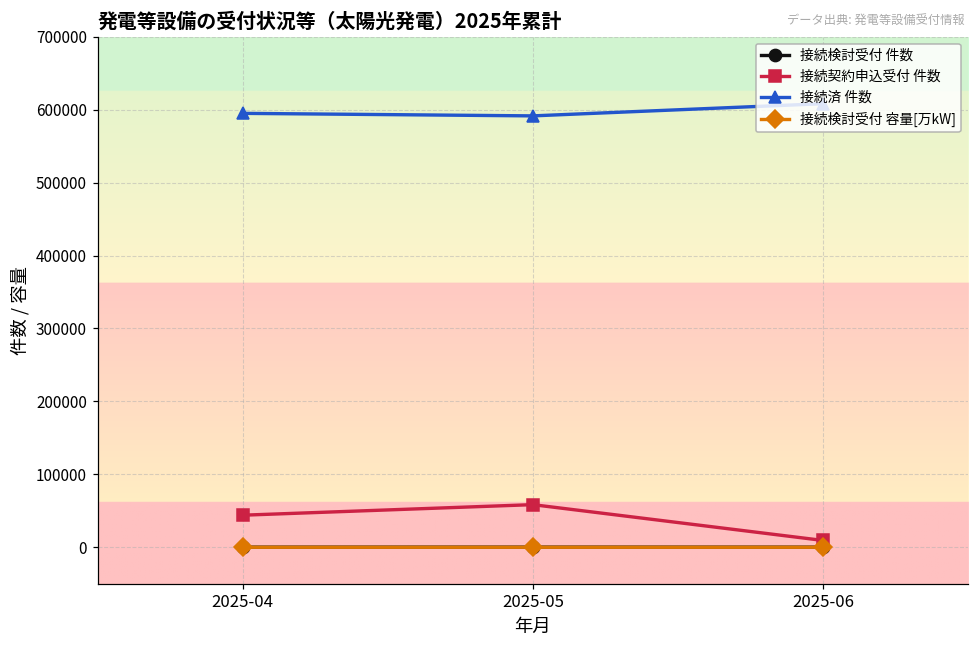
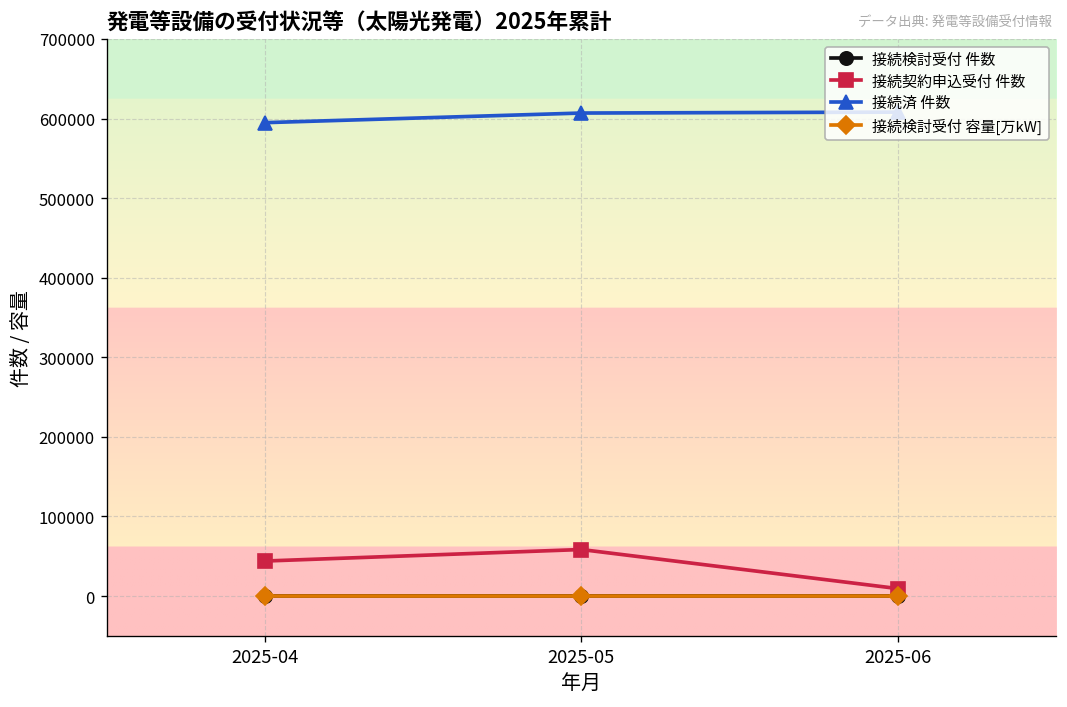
  {
    "接続契約申込受付 件数": {
      "2025-04": 40000,
      "2025-05": 60000,
      "2025-06": 10000
    },
    "接続済 件数": {
      "2025-04": 590000,
-     "2025-05": 590000
+     "2025-05": 610000
    }
  }
